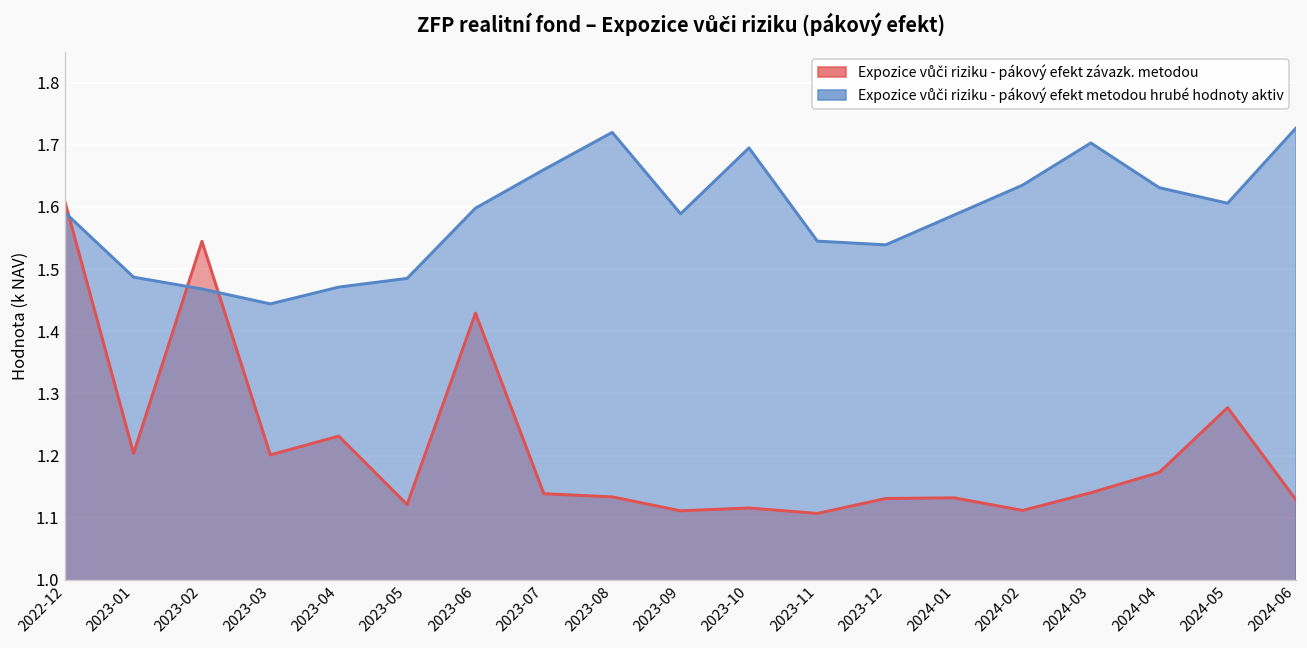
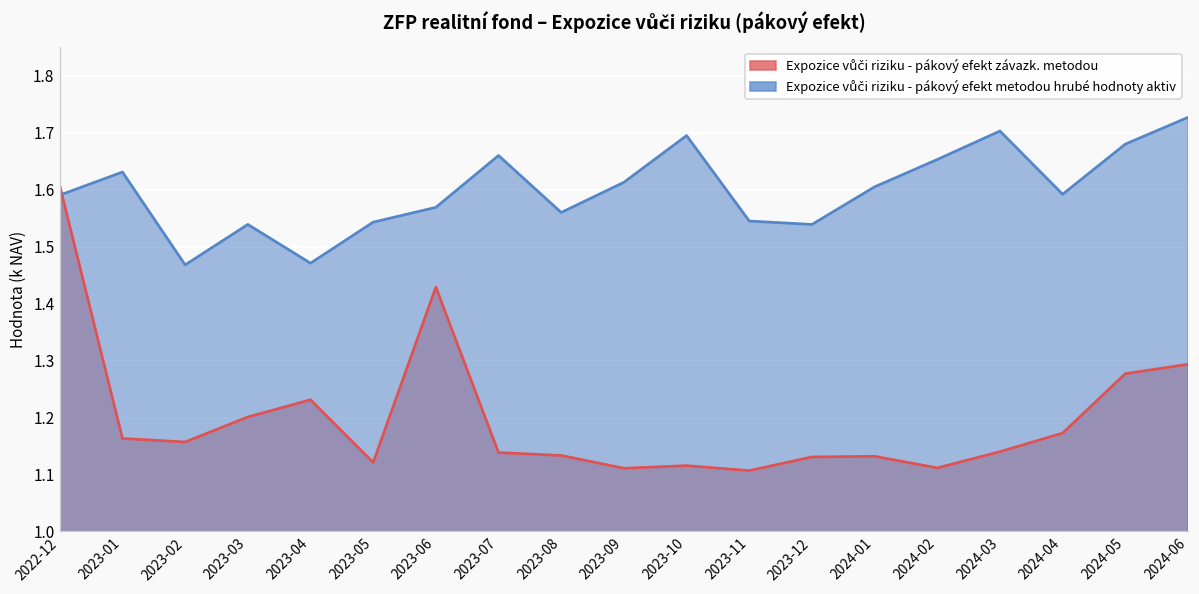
  {
    "Expozice vůči riziku - pákový efekt závazk. metodou": {
      "2022-12": 1.61,
-     "2023-01": 1.20,
-     "2023-02": 1.54,
+     "2023-01": 1.16,
+     "2023-02": 1.16,
      "2023-03": 1.20,
      "2023-04": 1.23,
      "2023-05": 1.12,
      "2023-06": 1.43,
      "2023-07": 1.14,
      "2023-08": 1.13,
      "2023-09": 1.11,
      "2023-10": 1.12,
      "2023-11": 1.11,
      "2023-12": 1.13,
      "2024-01": 1.13,
      "2024-02": 1.11,
      "2024-03": 1.14,
      "2024-04": 1.17,
      "2024-05": 1.28,
-     "2024-06": 1.13
+     "2024-06": 1.29
    },
    "Expozice vůči riziku - pákový efekt metodou hrubé hodnoty aktiv": {
      "2022-12": 1.59,
-     "2023-01": 1.49,
+     "2023-01": 1.63,
      "2023-02": 1.47,
-     "2023-03": 1.44,
+     "2023-03": 1.54,
      "2023-04": 1.47,
-     "2023-05": 1.49,
-     "2023-06": 1.60,
+     "2023-05": 1.54,
+     "2023-06": 1.57,
      "2023-07": 1.66,
-     "2023-08": 1.72,
-     "2023-09": 1.59,
+     "2023-08": 1.56,
+     "2023-09": 1.61,
      "2023-10": 1.70,
      "2023-11": 1.55,
      "2023-12": 1.54,
-     "2024-01": 1.59,
-     "2024-02": 1.64,
+     "2024-01": 1.61,
+     "2024-02": 1.65,
      "2024-03": 1.70,
-     "2024-04": 1.63,
-     "2024-05": 1.61,
+     "2024-04": 1.59,
+     "2024-05": 1.68,
      "2024-06": 1.73
    }
  }
